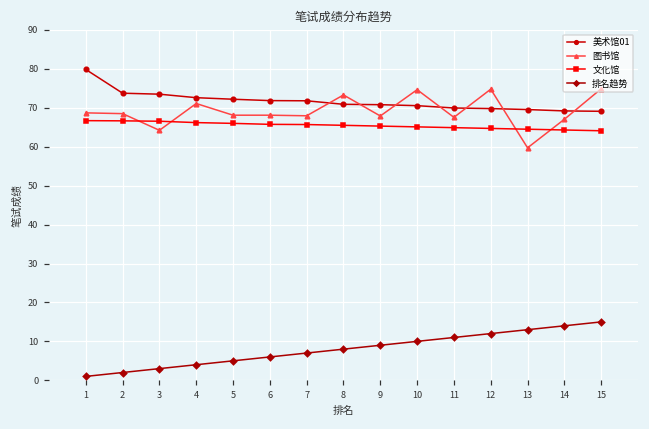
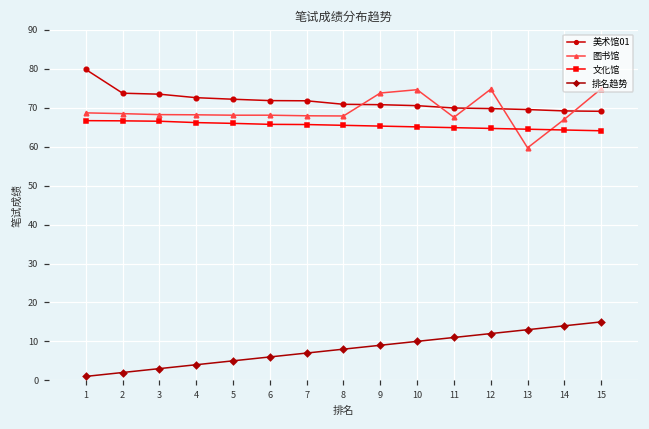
  {
    "图书馆": {
      "1": 69,
      "2": 69,
-     "3": 64,
-     "4": 71,
+     "3": 68,
+     "4": 68,
      "5": 68,
      "6": 68,
      "7": 68,
-     "8": 73,
-     "9": 68,
+     "8": 68,
+     "9": 74,
      "10": 75,
      "11": 68,
      "12": 75,
      "13": 60,
      "14": 67
    }
  }
